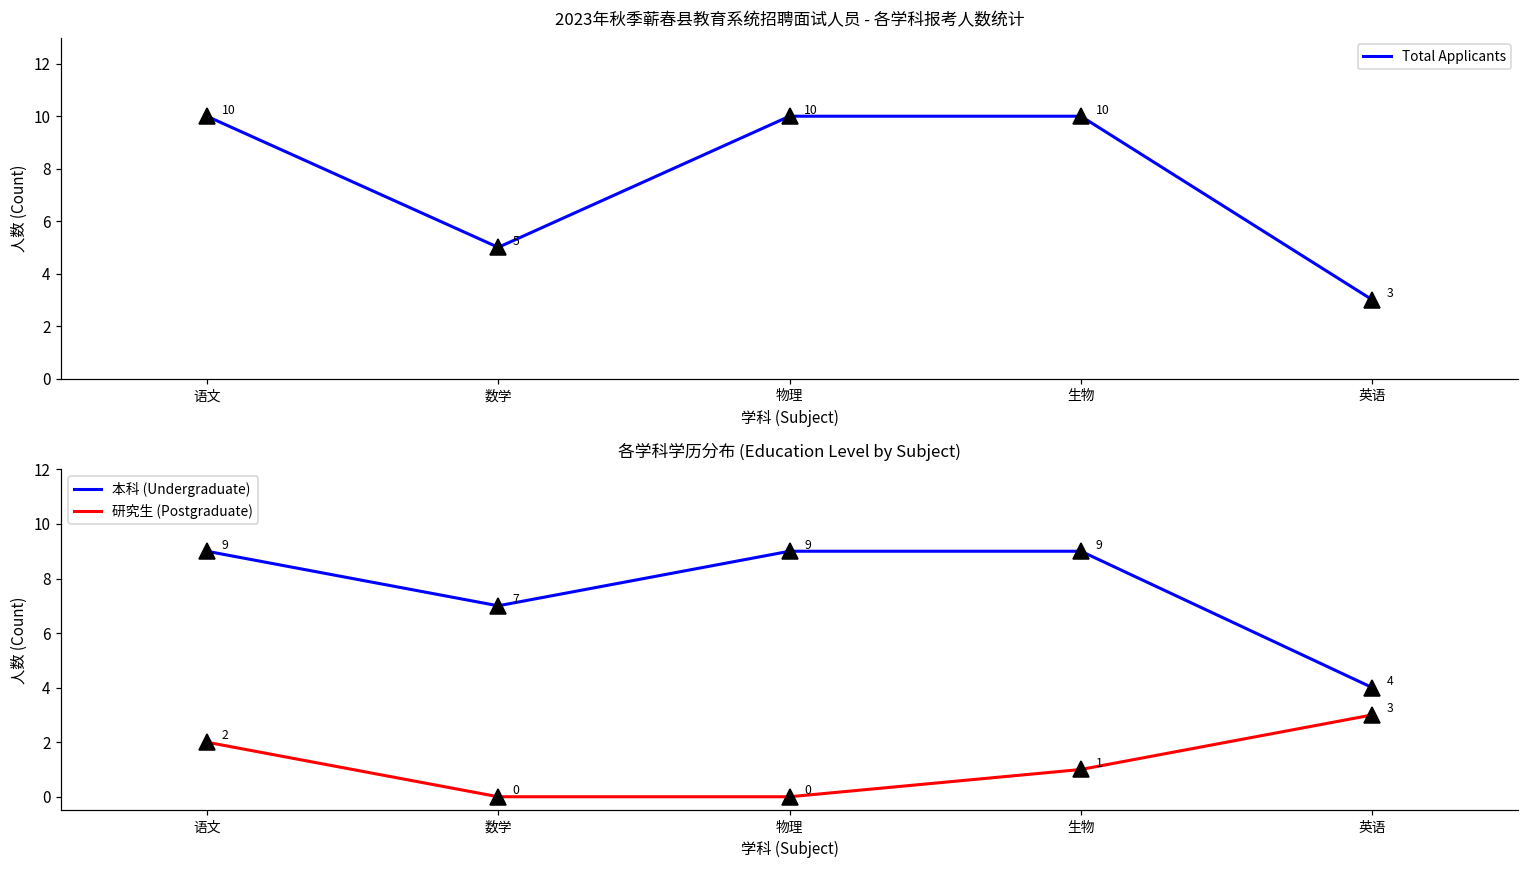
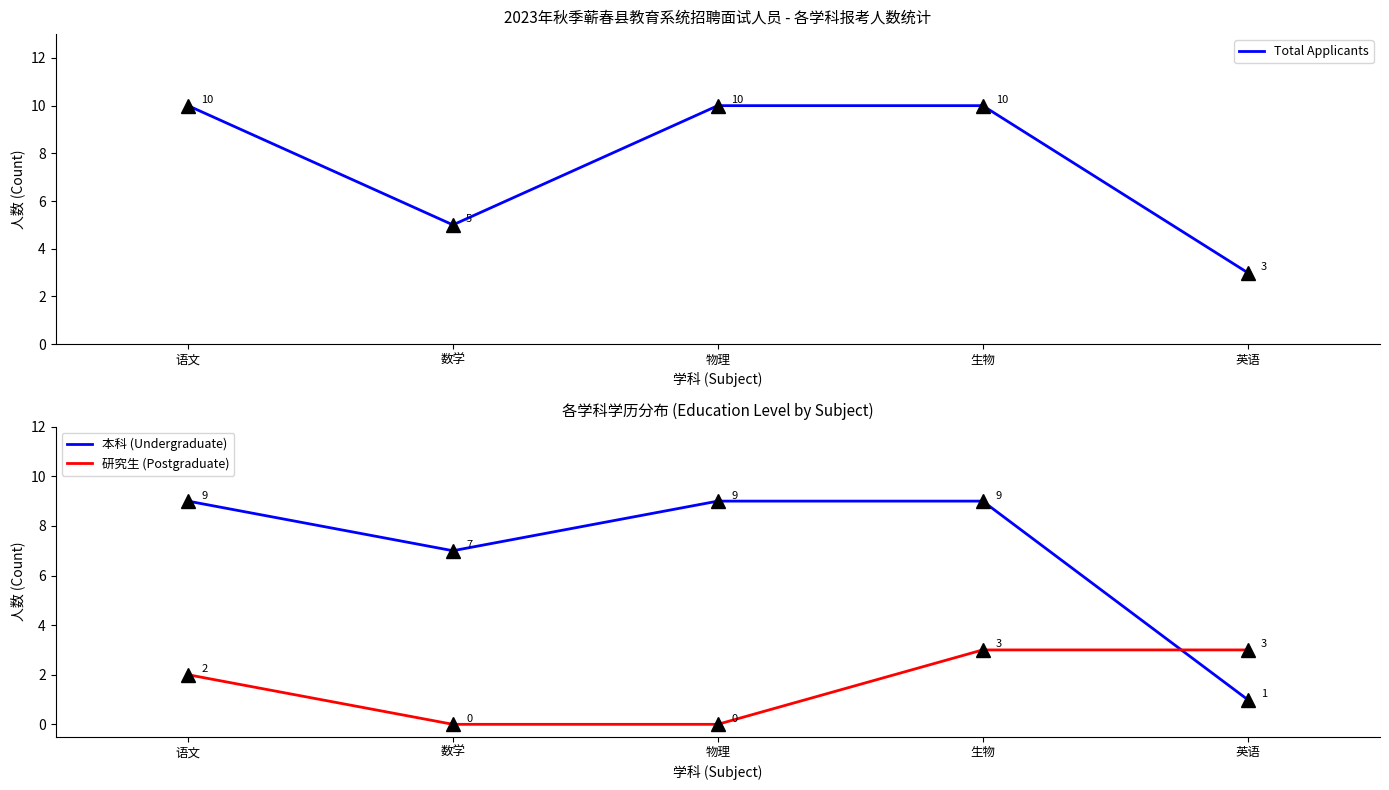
  {
    "各学科学历分布 (Education Level by Subject)": {
      "本科 (Undergraduate)": {
-       "英语": 4
+       "英语": 1
      },
      "研究生 (Postgraduate)": {
-       "生物": 1
+       "生物": 3
      }
    }
  }
